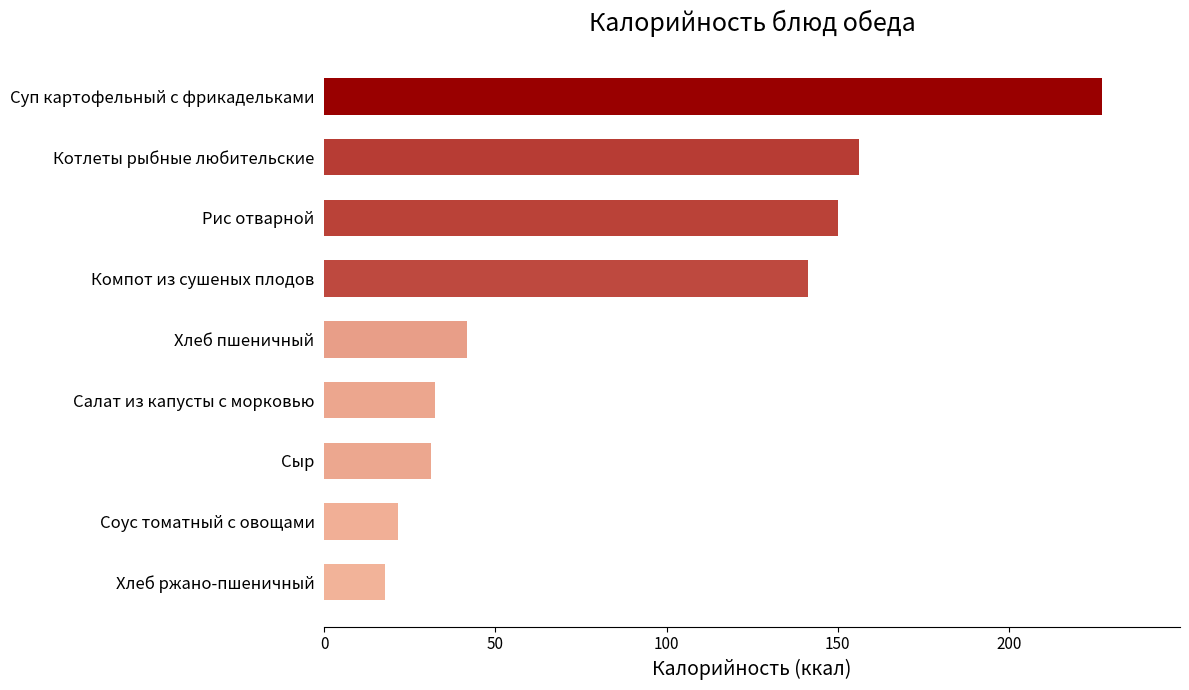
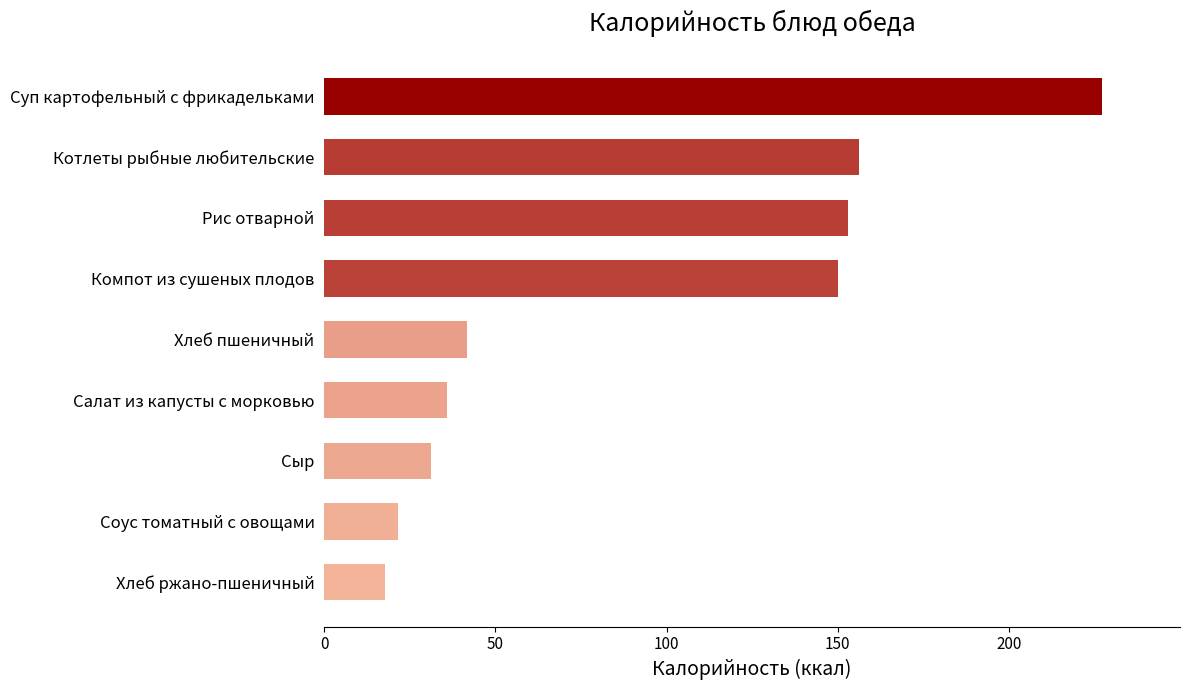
  {
    "Суп картофельный с фрикадельками": 227,
    "Котлеты рыбные любительские": 156,
-   "Рис отварной": 150,
-   "Компот из сушеных плодов": 141,
+   "Рис отварной": 153,
+   "Компот из сушеных плодов": 150,
    "Хлеб пшеничный": 42,
-   "Салат из капусты с морковью": 32,
+   "Салат из капусты с морковью": 36,
    "Сыр": 31,
    "Соус томатный с овощами": 21,
    "Хлеб ржано-пшеничный": 18
  }
